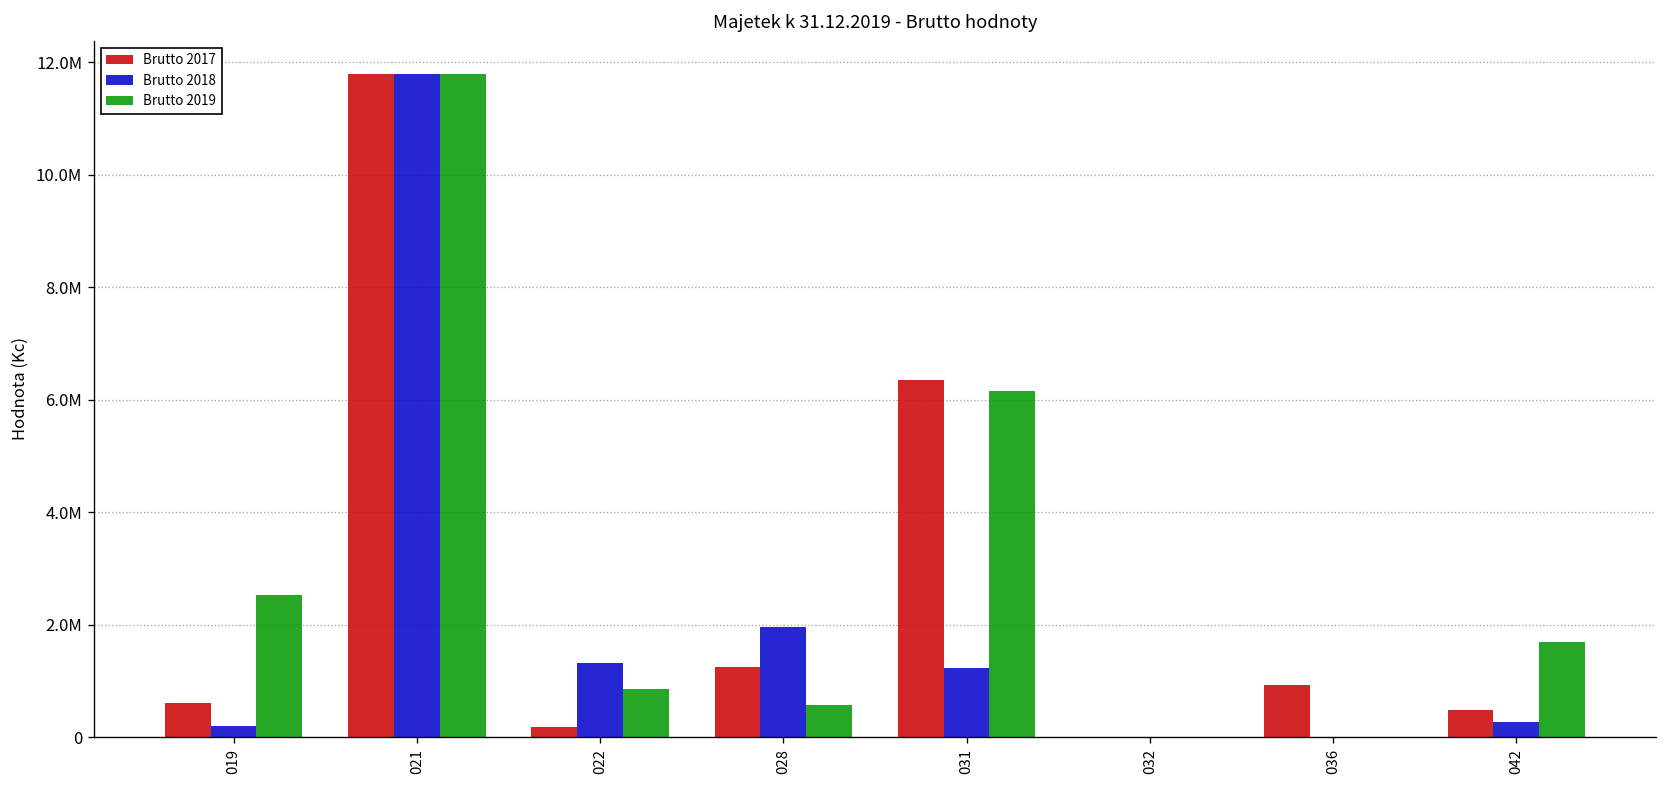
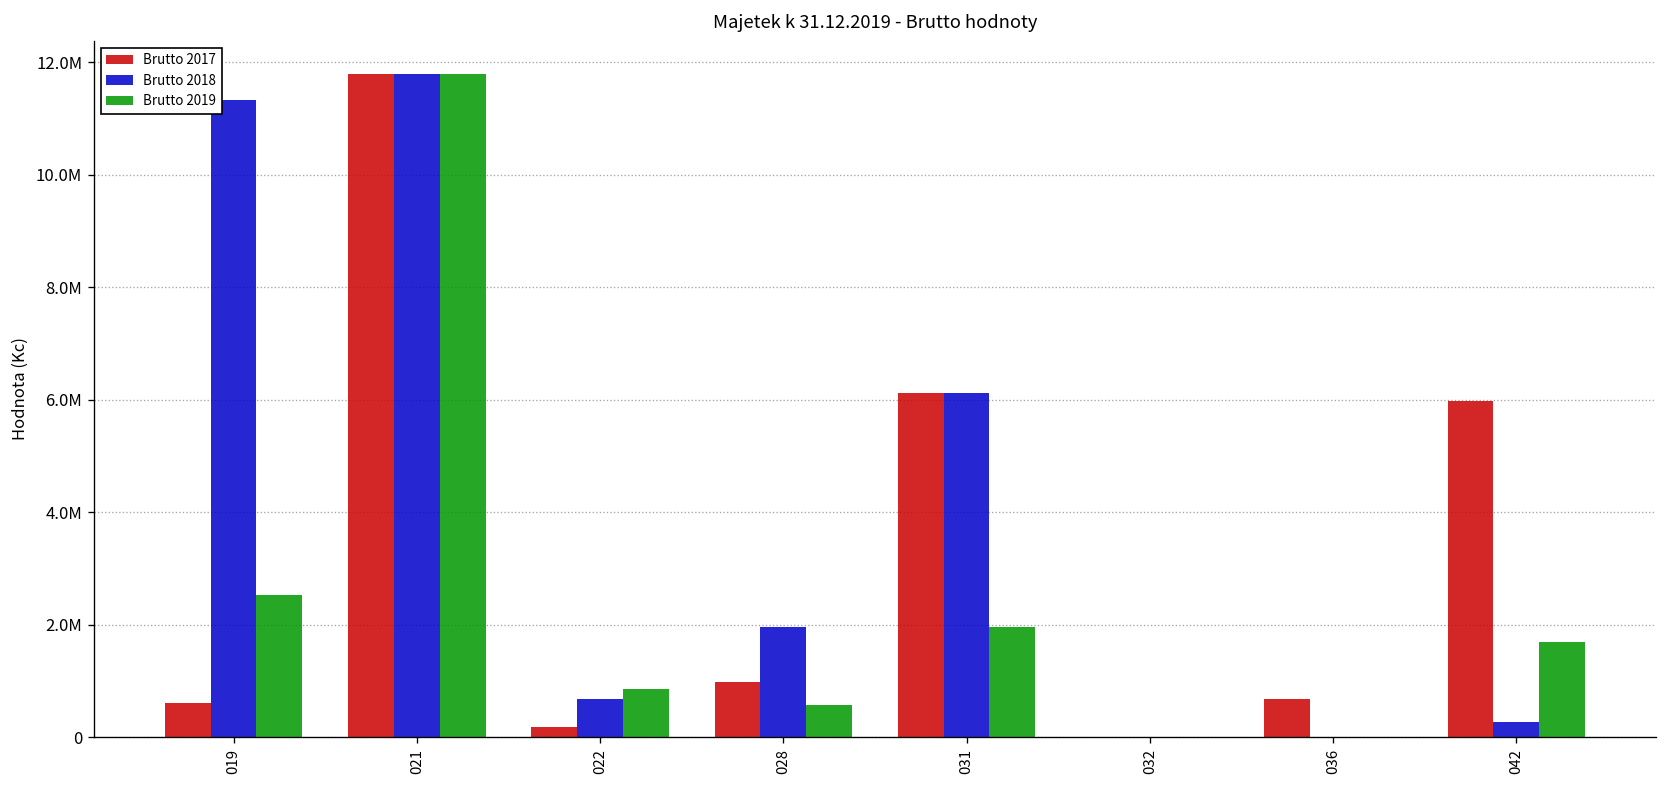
  {
    "Brutto 2017": {
      "019": 600000,
      "021": 11800000,
      "022": 200000,
-     "028": 1300000,
-     "031": 6300000,
-     "036": 900000,
-     "042": 500000
+     "028": 1000000,
+     "031": 6100000,
+     "036": 700000,
+     "042": 6000000
    },
    "Brutto 2018": {
-     "019": 200000,
+     "019": 11300000,
      "021": 11800000,
-     "022": 1300000,
+     "022": 700000,
      "028": 2000000,
-     "031": 1200000,
+     "031": 6100000,
      "036": 0,
      "042": 300000
    },
    "Brutto 2019": {
      "019": 2500000,
      "021": 11800000,
      "022": 900000,
      "028": 600000,
-     "031": 6200000,
+     "031": 2000000,
      "036": 0,
      "042": 1700000
    }
  }
